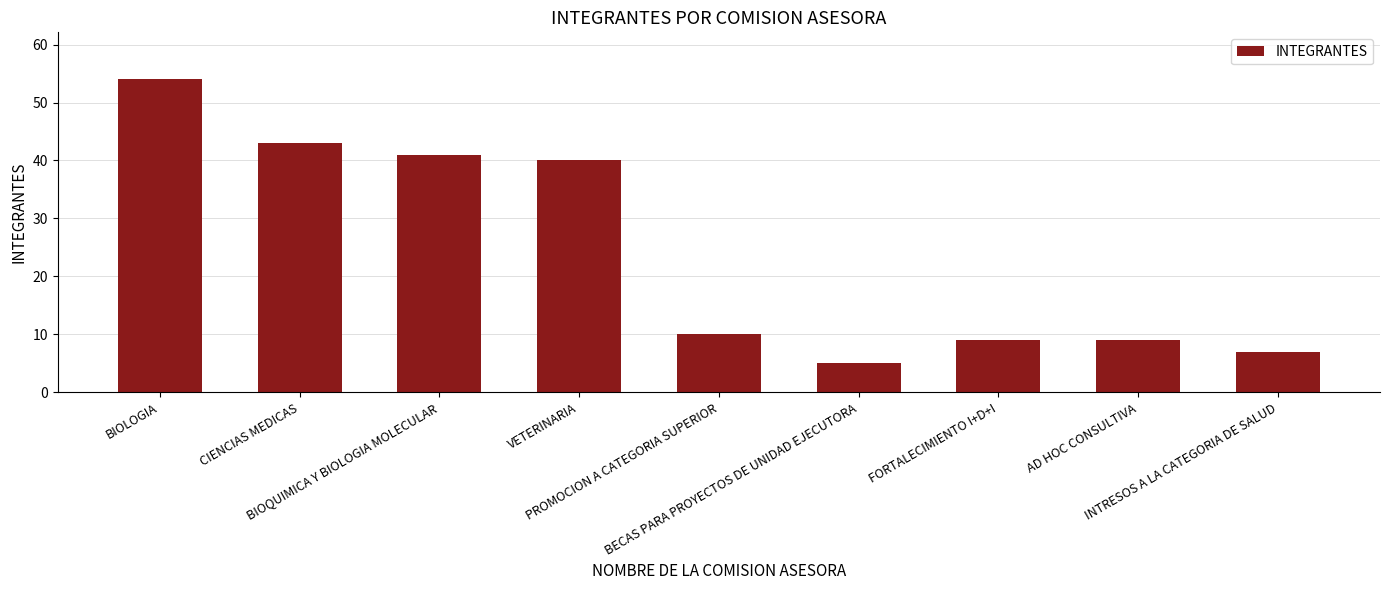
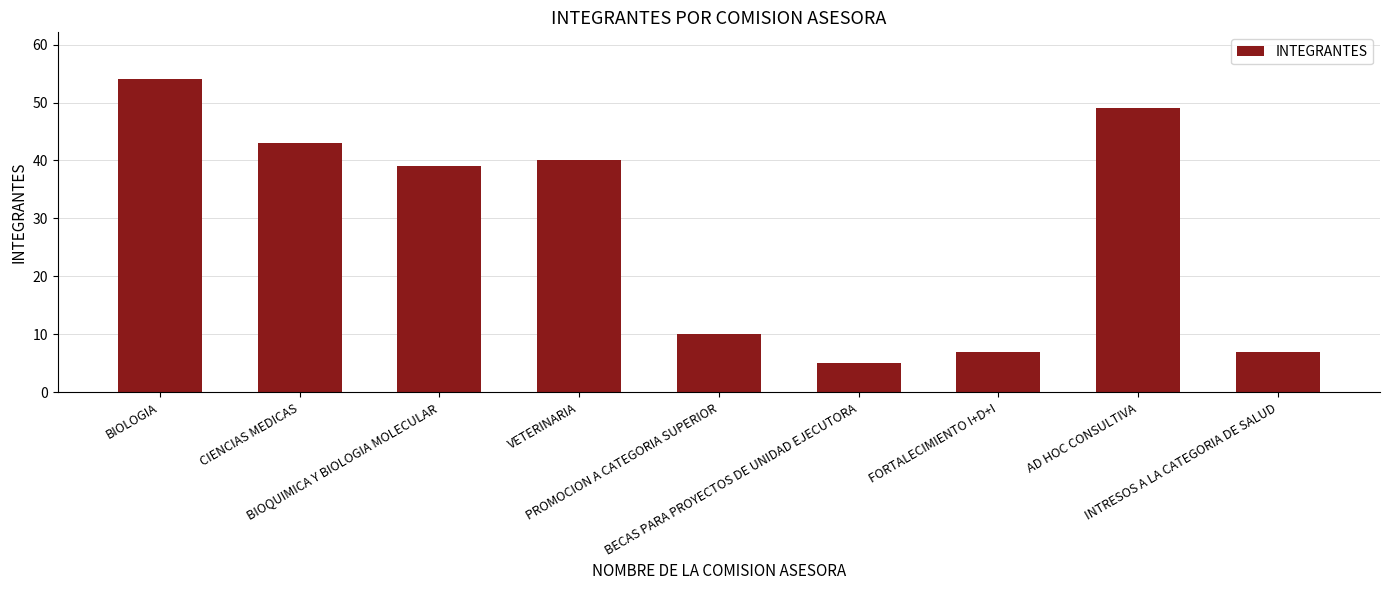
  {
    "BIOLOGIA": 54,
    "CIENCIAS MEDICAS": 43,
-   "BIOQUIMICA Y BIOLOGIA MOLECULAR": 41,
+   "BIOQUIMICA Y BIOLOGIA MOLECULAR": 39,
    "VETERINARIA": 40,
    "PROMOCION A CATEGORIA SUPERIOR": 10,
    "BECAS PARA PROYECTOS DE UNIDAD EJECUTORA": 5,
-   "FORTALECIMIENTO I+D+I": 9,
-   "AD HOC CONSULTIVA": 9,
+   "FORTALECIMIENTO I+D+I": 7,
+   "AD HOC CONSULTIVA": 49,
    "INTRESOS A LA CATEGORIA DE SALUD": 7
  }
